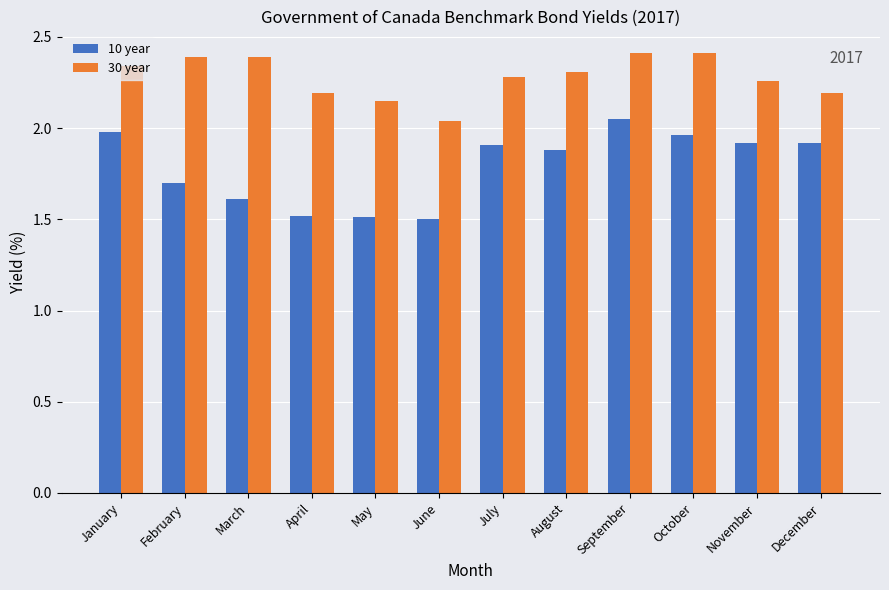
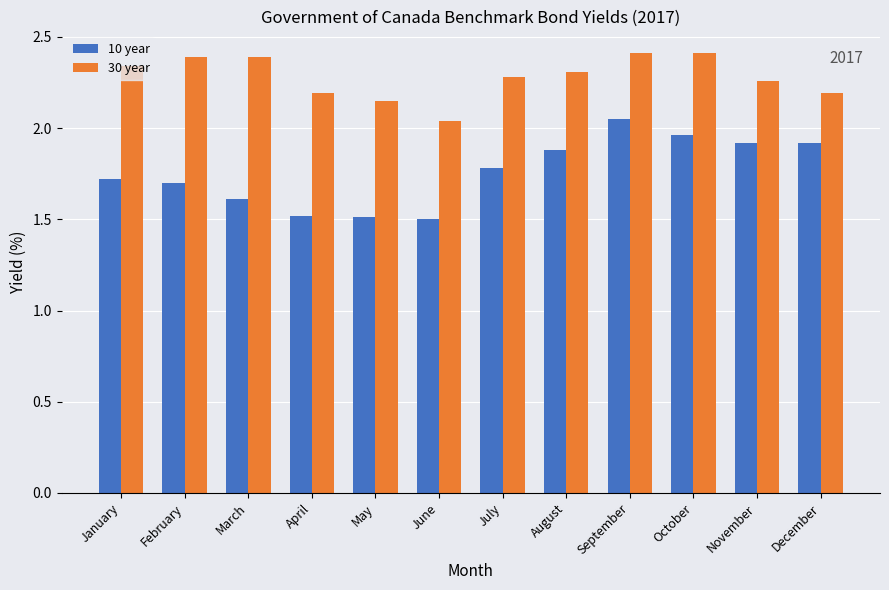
  {
    "10 year": {
-     "January": 1.98,
+     "January": 1.72,
      "February": 1.70,
      "March": 1.61,
      "April": 1.52,
      "May": 1.51,
      "June": 1.50,
-     "July": 1.91,
+     "July": 1.78,
      "August": 1.88,
      "September": 2.05,
      "October": 1.96,
      "November": 1.92,
      "December": 1.92
    },
    "30 year": {
      "February": 2.39,
      "March": 2.39,
      "April": 2.19,
      "May": 2.15,
      "June": 2.04,
      "July": 2.28,
      "August": 2.31,
      "September": 2.41,
      "October": 2.41,
      "November": 2.26,
      "December": 2.19
    }
  }
